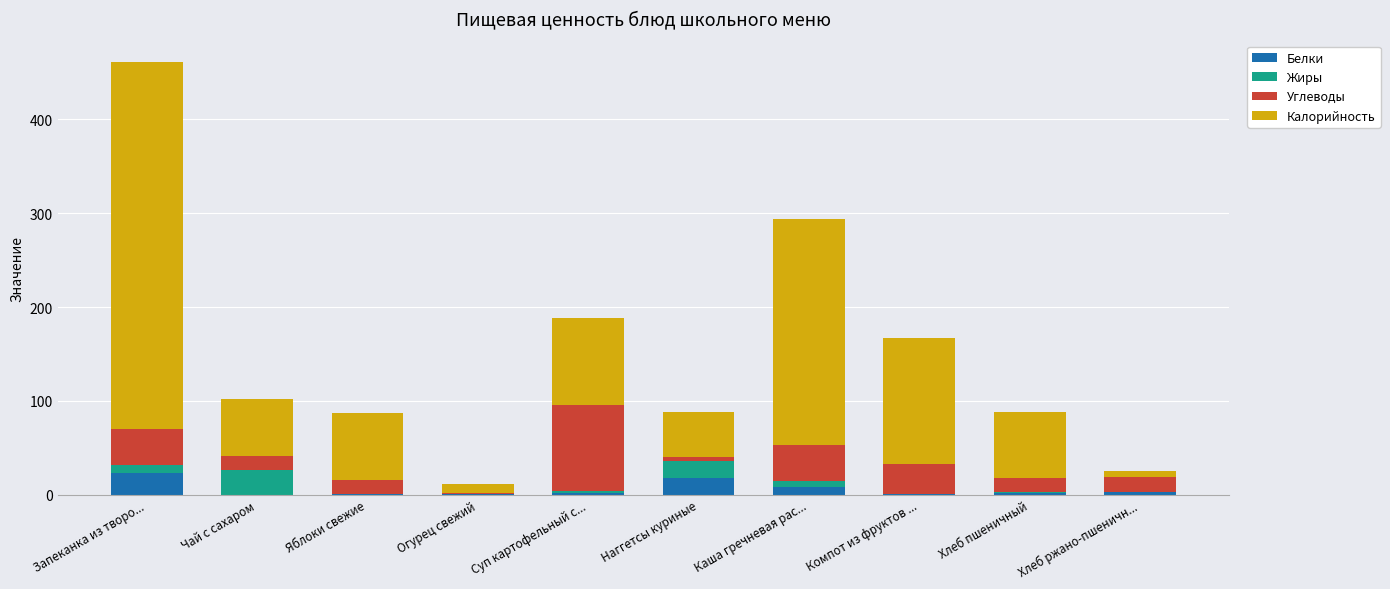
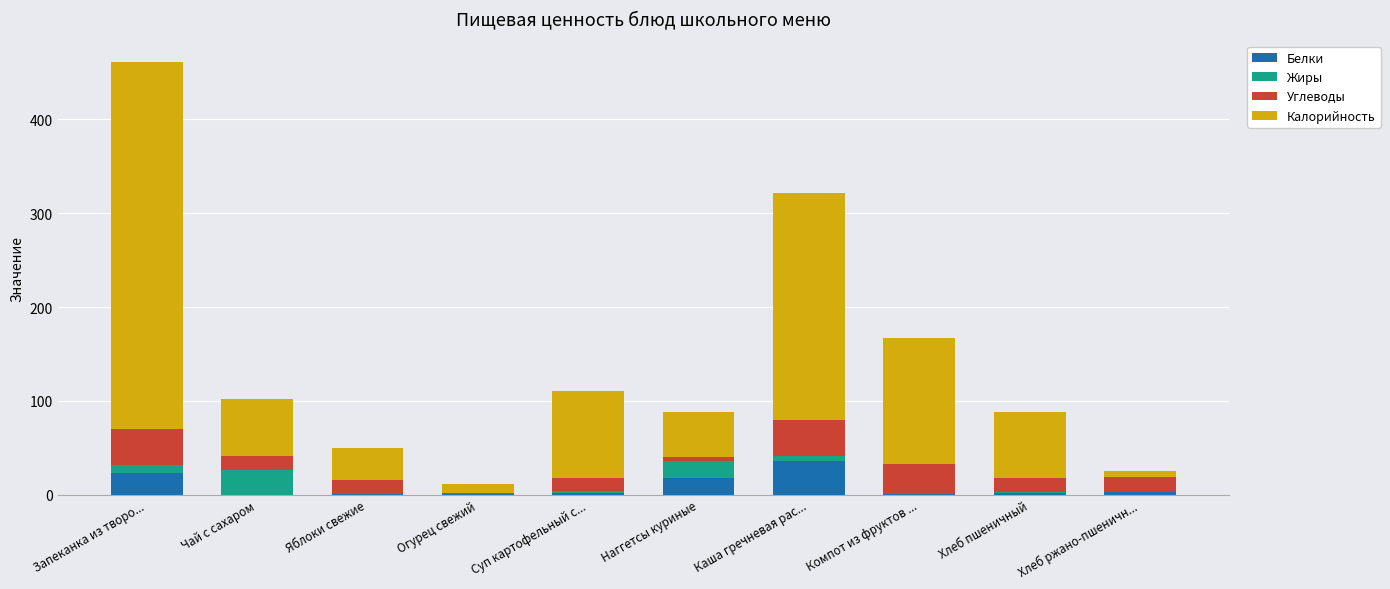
  {
    "Белки": {
      "Запеканка из творо...": 20,
      "Наггетсы куриные": 20,
-     "Каша гречневая рас...": 10
+     "Каша гречневая рас...": 40
    },
    "Жиры": {
      "Запеканка из творо...": 10,
      "Чай с сахаром": 30,
      "Наггетсы куриные": 20,
      "Каша гречневая рас...": 10
    },
    "Углеводы": {
      "Запеканка из творо...": 40,
      "Чай с сахаром": 20,
      "Яблоки свежие": 10,
-     "Суп картофельный с...": 90,
+     "Суп картофельный с...": 10,
      "Наггетсы куриные": 0,
      "Каша гречневая рас...": 40,
      "Компот из фруктов ...": 30,
      "Хлеб пшеничный": 10,
      "Хлеб ржано-пшеничн...": 20
    },
    "Калорийность": {
      "Запеканка из творо...": 390,
      "Чай с сахаром": 60,
-     "Яблоки свежие": 70,
+     "Яблоки свежие": 30,
      "Огурец свежий": 10,
      "Суп картофельный с...": 90,
      "Наггетсы куриные": 50,
      "Каша гречневая рас...": 240,
      "Компот из фруктов ...": 130,
      "Хлеб пшеничный": 70,
      "Хлеб ржано-пшеничн...": 10
    }
  }
